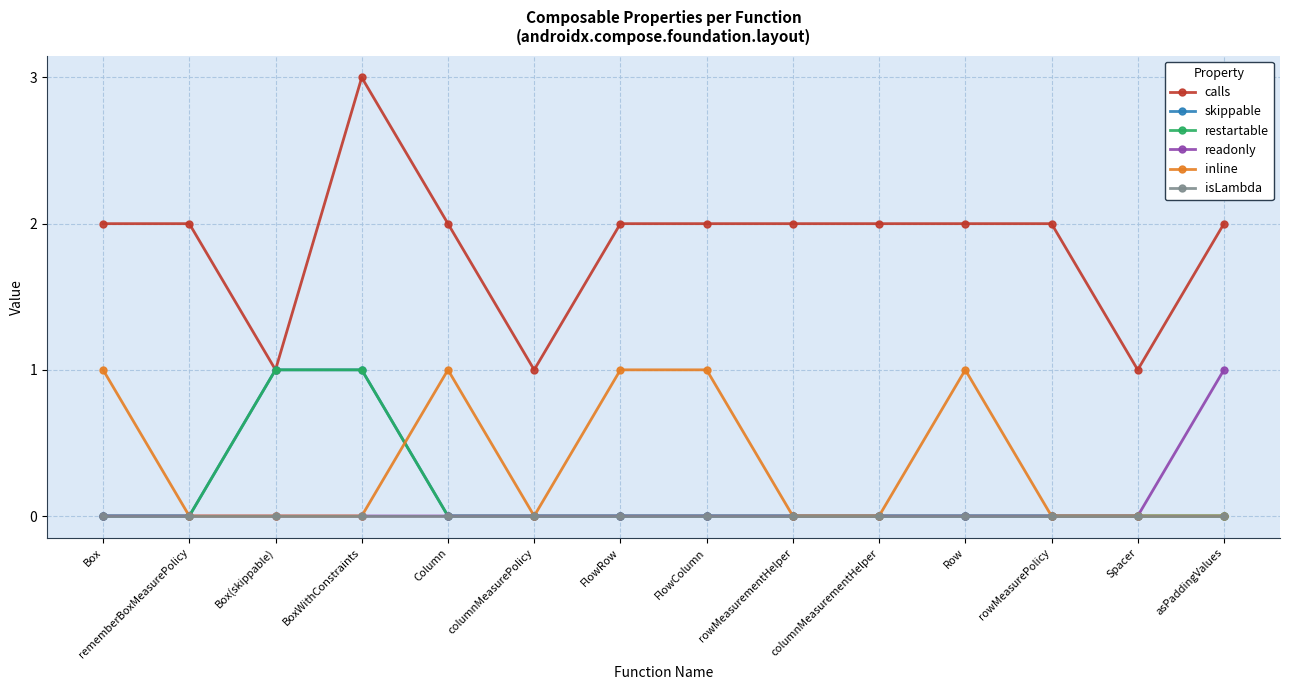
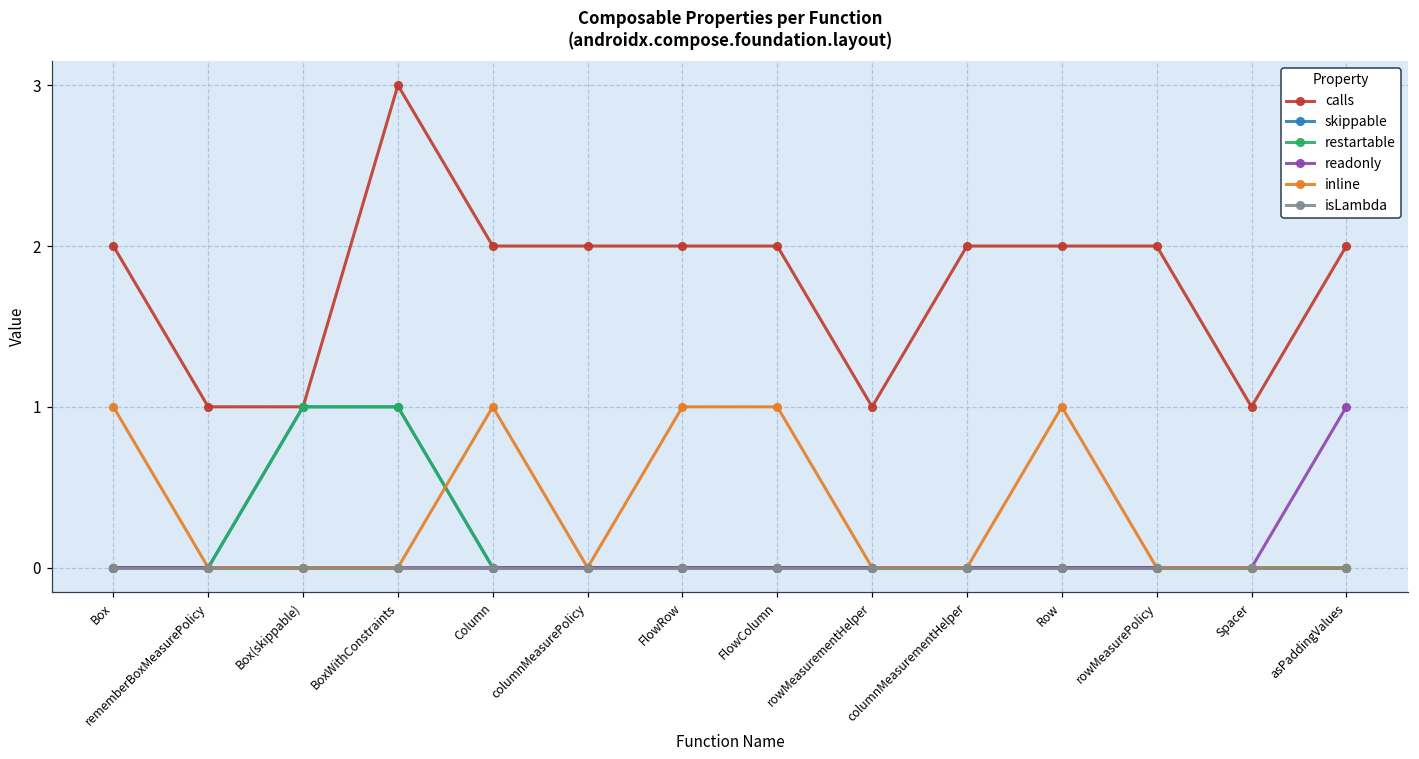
  {
    "calls": {
      "Box": 2,
-     "rememberBoxMeasurePolicy": 2,
+     "rememberBoxMeasurePolicy": 1,
      "BoxWithConstraints": 3,
      "Column": 2,
-     "columnMeasurePolicy": 1,
+     "columnMeasurePolicy": 2,
      "FlowRow": 2,
      "FlowColumn": 2,
-     "rowMeasurementHelper": 2,
+     "rowMeasurementHelper": 1,
      "columnMeasurementHelper": 2,
      "Row": 2,
      "rowMeasurePolicy": 2,
      "Spacer": 1,
      "asPaddingValues": 2
    },
    "restartable": {
      "BoxWithConstraints": 1
    },
    "readonly": {
      "asPaddingValues": 1
    },
    "inline": {
      "Box": 1,
      "Column": 1,
      "FlowRow": 1,
      "FlowColumn": 1,
      "Row": 1
    }
  }
